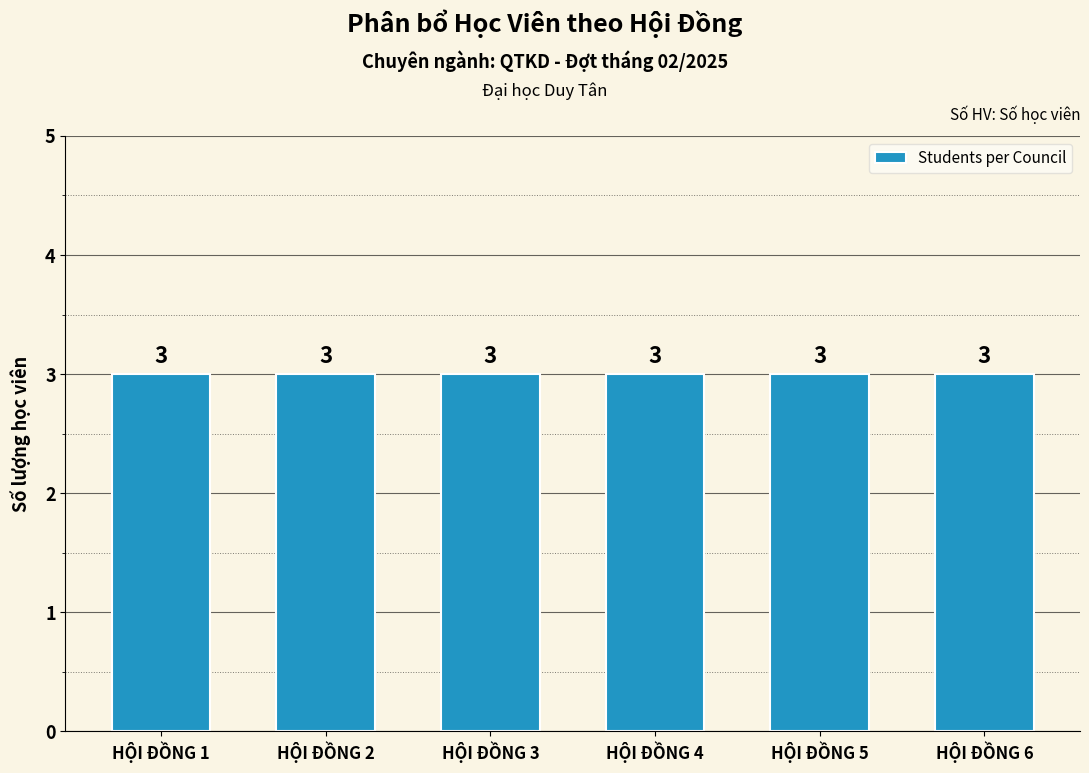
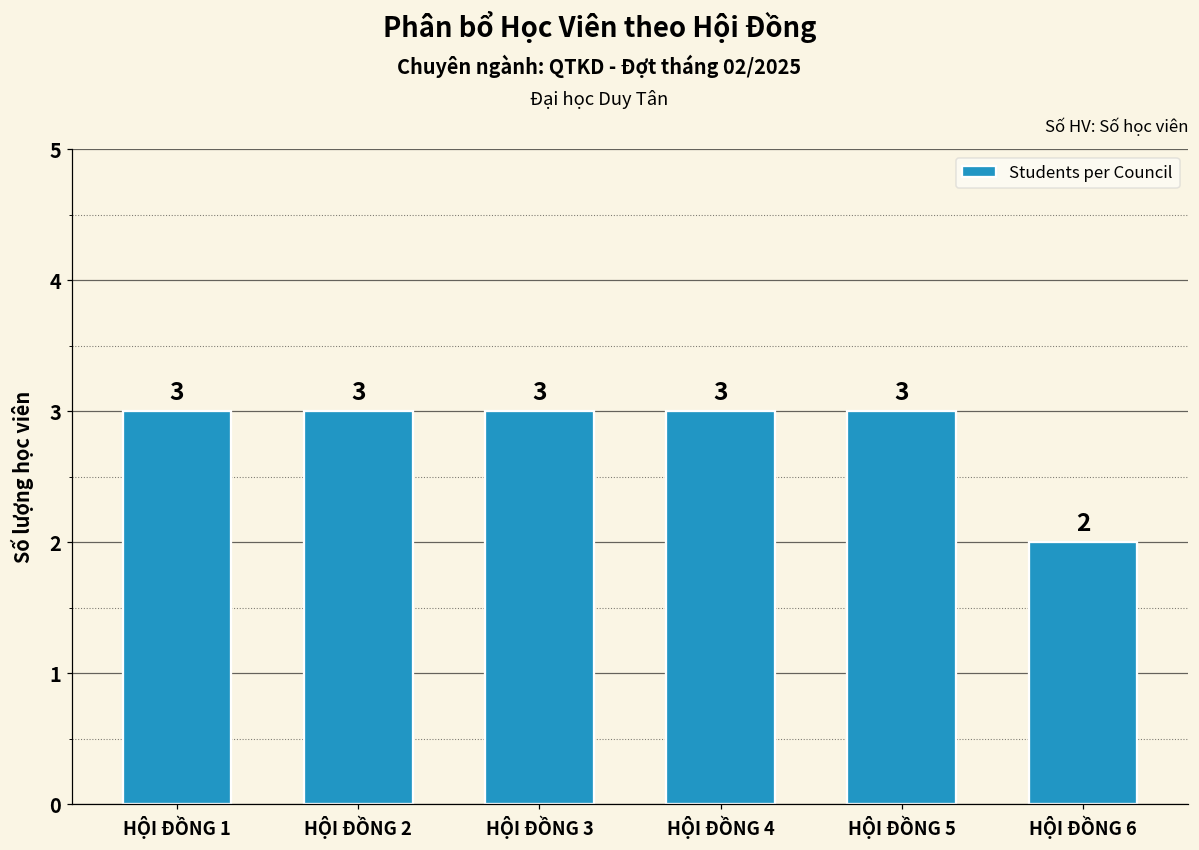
  {
    "HỘI ĐỒNG 1": 3,
    "HỘI ĐỒNG 2": 3,
    "HỘI ĐỒNG 3": 3,
    "HỘI ĐỒNG 4": 3,
    "HỘI ĐỒNG 5": 3,
-   "HỘI ĐỒNG 6": 3
+   "HỘI ĐỒNG 6": 2
  }
